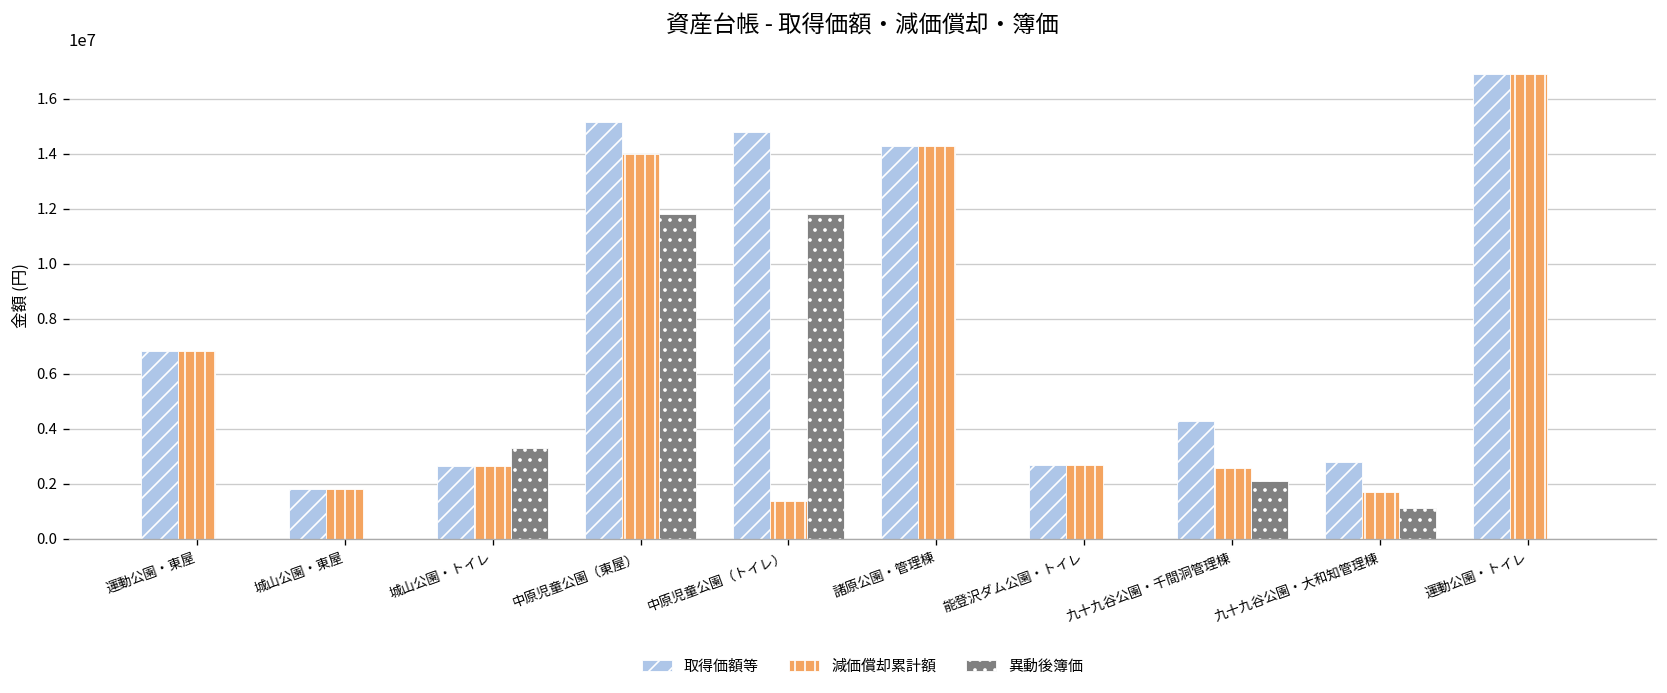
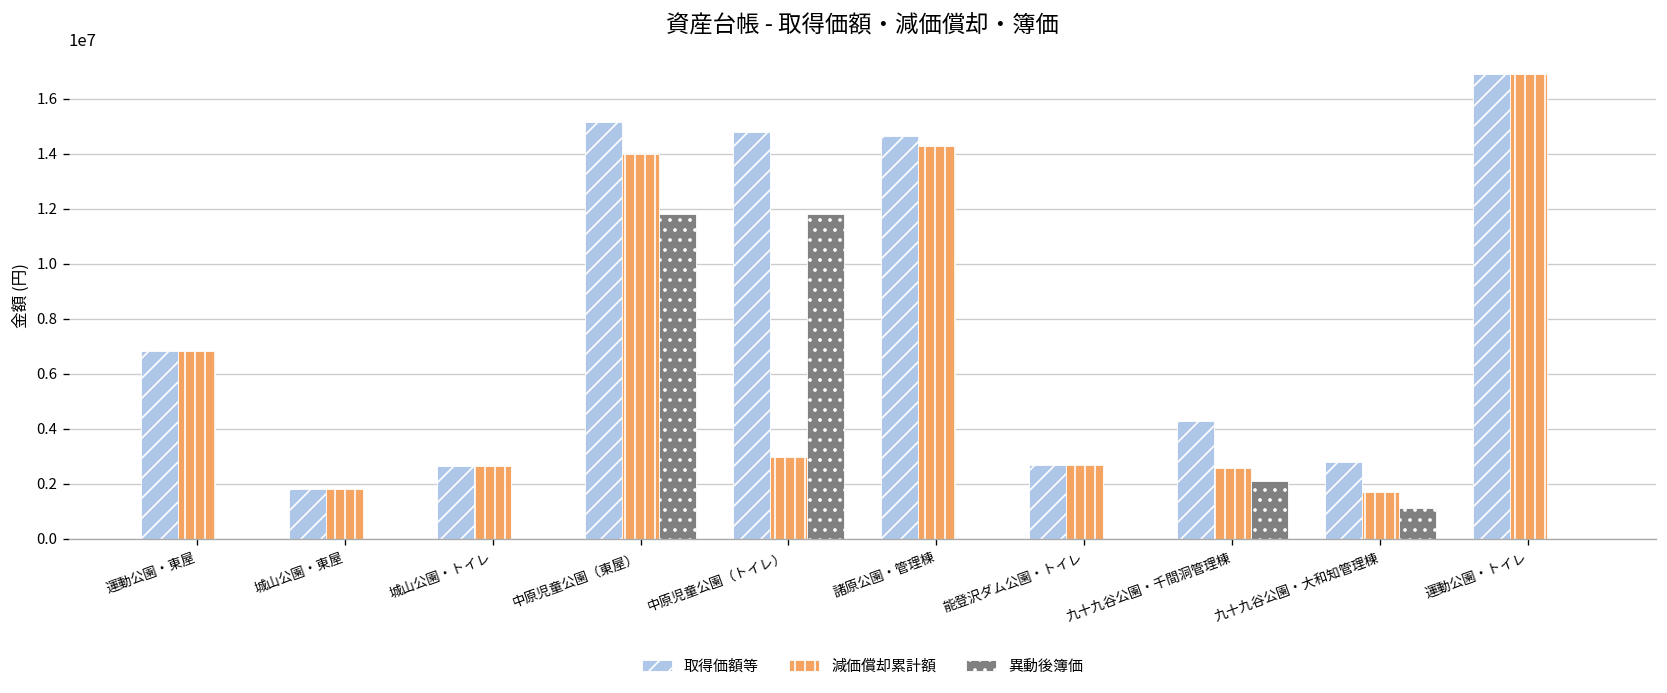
  {
    "取得価額等": {
      "運動公園・東屋": 6800000,
      "城山公園・東屋": 1800000,
      "城山公園・トイレ": 2600000,
      "中原児童公園（東屋）": 15200000,
      "中原児童公園（トイレ）": 14800000,
-     "諸原公園・管理棟": 14300000,
+     "諸原公園・管理棟": 14600000,
      "能登沢ダム公園・トイレ": 2700000,
      "九十九谷公園・千間洞管理棟": 4300000,
      "九十九谷公園・大和知管理棟": 2800000,
      "運動公園・トイレ": 16900000
    },
    "減価償却累計額": {
      "運動公園・東屋": 6800000,
      "城山公園・東屋": 1800000,
      "城山公園・トイレ": 2600000,
      "中原児童公園（東屋）": 14000000,
-     "中原児童公園（トイレ）": 1400000,
+     "中原児童公園（トイレ）": 3000000,
      "諸原公園・管理棟": 14300000,
      "能登沢ダム公園・トイレ": 2700000,
      "九十九谷公園・千間洞管理棟": 2600000,
      "九十九谷公園・大和知管理棟": 1700000,
      "運動公園・トイレ": 16900000
    },
    "異動後簿価": {
-     "城山公園・トイレ": 3300000,
+     "城山公園・トイレ": 0,
      "中原児童公園（東屋）": 11800000,
      "中原児童公園（トイレ）": 11800000,
      "九十九谷公園・千間洞管理棟": 2100000,
      "九十九谷公園・大和知管理棟": 1100000
    }
  }
